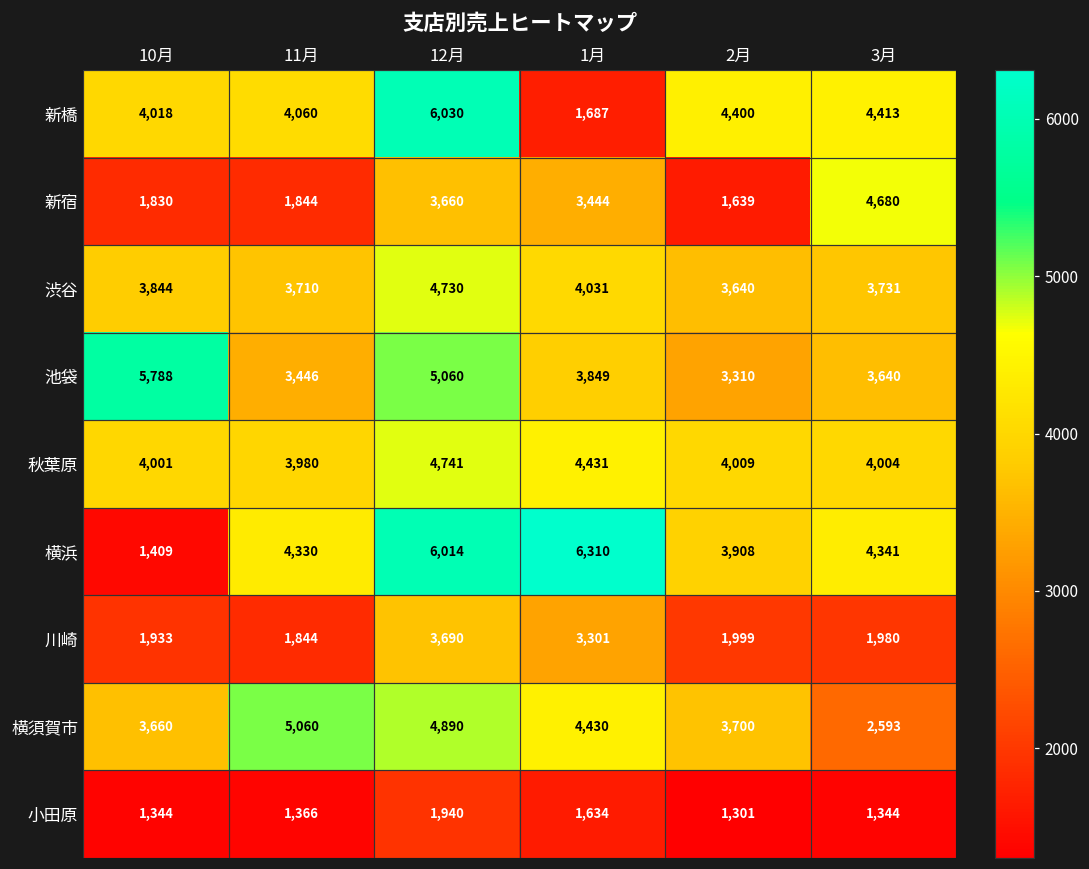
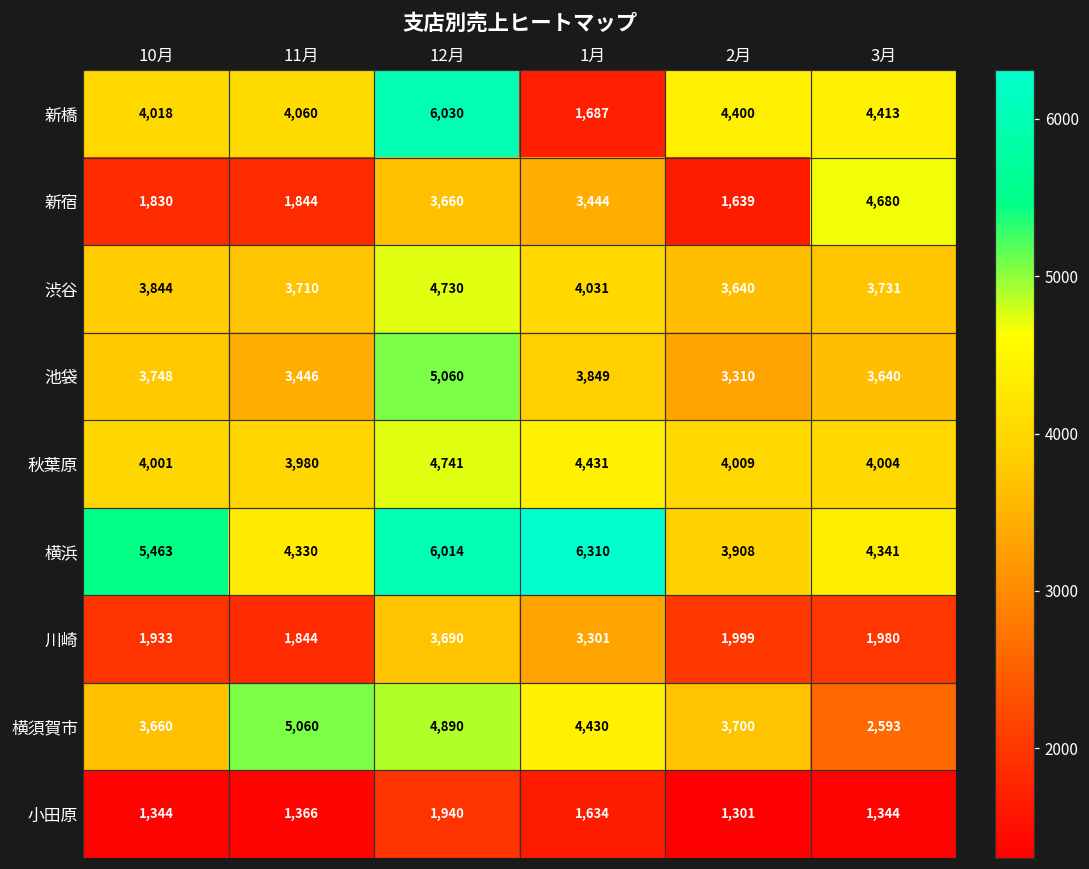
  {
    "新橋": {
      "10月": "4,018",
      "11月": "4,060",
      "12月": "6,030",
      "1月": "1,687",
      "2月": "4,400",
      "3月": "4,413"
    },
    "新宿": {
      "10月": "1,830",
      "11月": "1,844",
      "12月": "3,660",
      "1月": "3,444",
      "2月": "1,639",
      "3月": "4,680"
    },
    "渋谷": {
      "10月": "3,844",
      "11月": "3,710",
      "12月": "4,730",
      "1月": "4,031",
      "2月": "3,640",
      "3月": "3,731"
    },
    "池袋": {
-     "10月": "5,788",
+     "10月": "3,748",
      "11月": "3,446",
      "12月": "5,060",
      "1月": "3,849",
      "2月": "3,310",
      "3月": "3,640"
    },
    "秋葉原": {
      "10月": "4,001",
      "11月": "3,980",
      "12月": "4,741",
      "1月": "4,431",
      "2月": "4,009",
      "3月": "4,004"
    },
    "横浜": {
-     "10月": "1,409",
+     "10月": "5,463",
      "11月": "4,330",
      "12月": "6,014",
      "1月": "6,310",
      "2月": "3,908",
      "3月": "4,341"
    },
    "川崎": {
      "10月": "1,933",
      "11月": "1,844",
      "12月": "3,690",
      "1月": "3,301",
      "2月": "1,999",
      "3月": "1,980"
    },
    "横須賀市": {
      "10月": "3,660",
      "11月": "5,060",
      "12月": "4,890",
      "1月": "4,430",
      "2月": "3,700",
      "3月": "2,593"
    },
    "小田原": {
      "10月": "1,344",
      "11月": "1,366",
      "12月": "1,940",
      "1月": "1,634",
      "2月": "1,301",
      "3月": "1,344"
    }
  }
